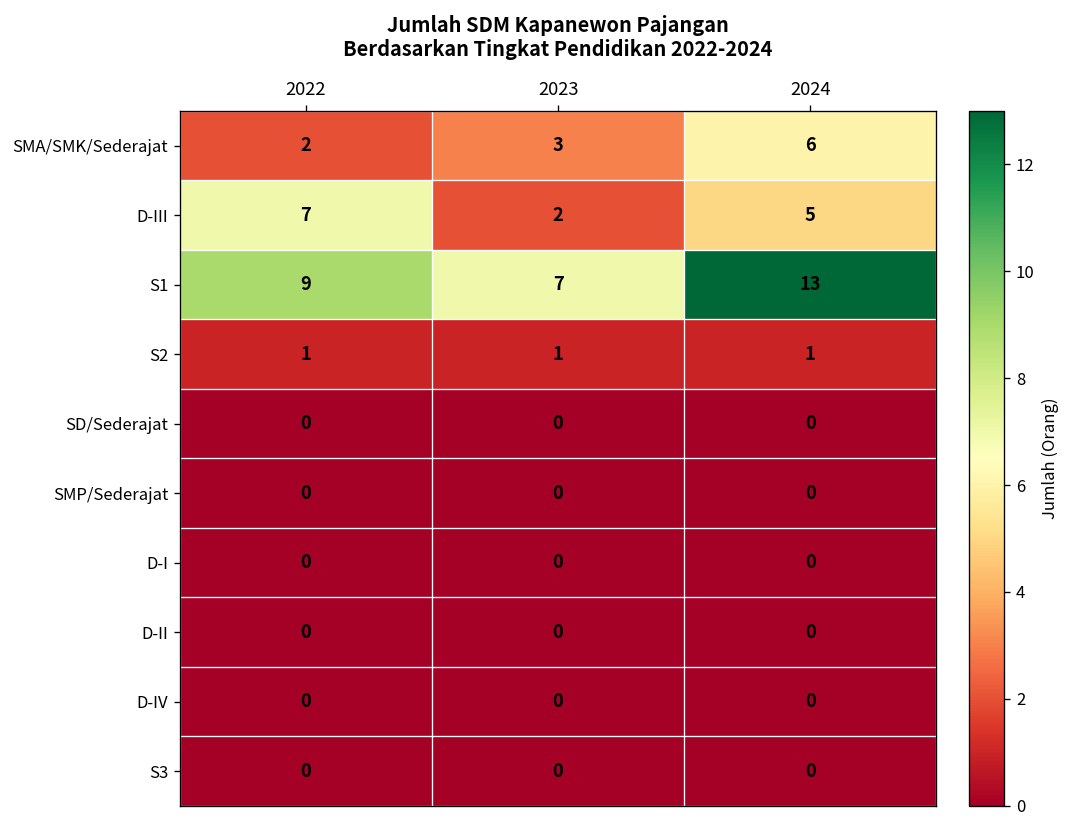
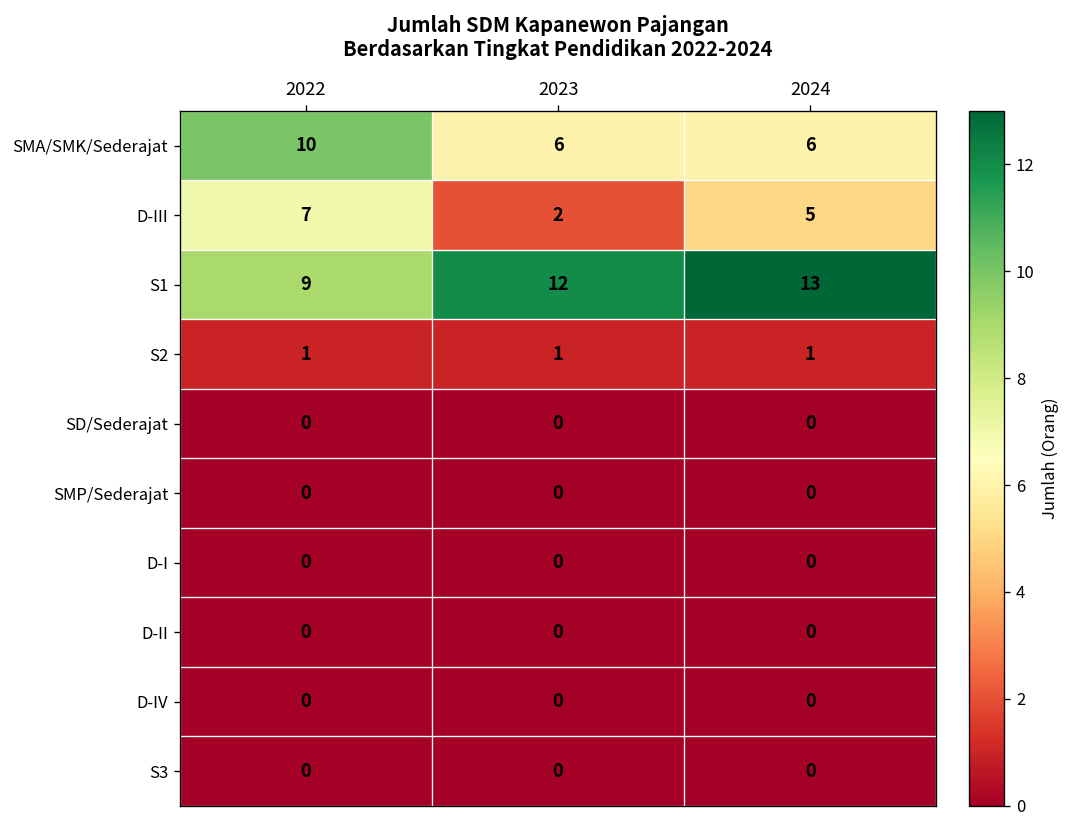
  {
    "SMA/SMK/Sederajat": {
-     "2022": 2,
-     "2023": 3,
+     "2022": 10,
+     "2023": 6,
      "2024": 6
    },
    "D-III": {
      "2022": 7,
      "2023": 2,
      "2024": 5
    },
    "S1": {
      "2022": 9,
-     "2023": 7,
+     "2023": 12,
      "2024": 13
    },
    "S2": {
      "2022": 1,
      "2023": 1,
      "2024": 1
    },
    "SD/Sederajat": {
      "2022": 0,
      "2023": 0,
      "2024": 0
    },
    "SMP/Sederajat": {
      "2022": 0,
      "2023": 0,
      "2024": 0
    },
    "D-I": {
      "2022": 0,
      "2023": 0,
      "2024": 0
    },
    "D-II": {
      "2022": 0,
      "2023": 0,
      "2024": 0
    },
    "D-IV": {
      "2022": 0,
      "2023": 0,
      "2024": 0
    },
    "S3": {
      "2022": 0,
      "2023": 0,
      "2024": 0
    }
  }
